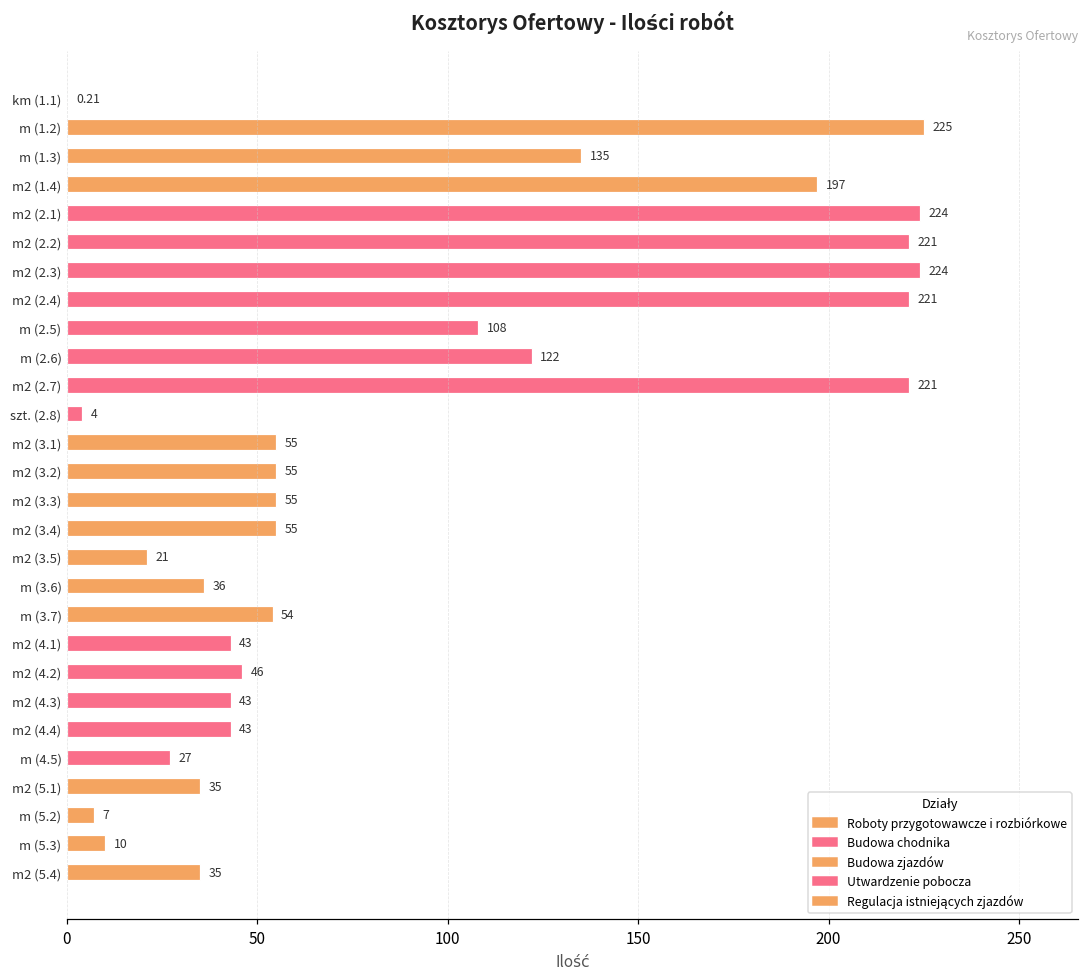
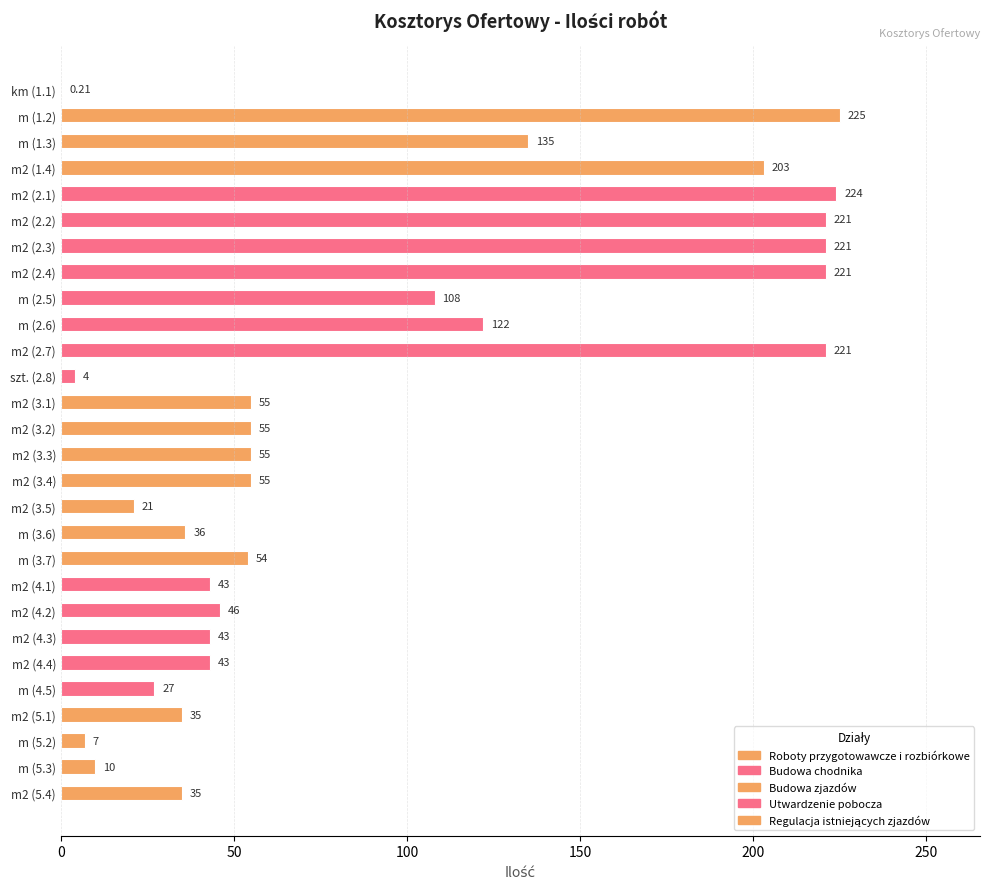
  {
    "km (1.1)": 0.21,
    "m (1.2)": 225,
    "m (1.3)": 135,
-   "m2 (1.4)": 197,
+   "m2 (1.4)": 203,
    "m2 (2.1)": 224,
    "m2 (2.2)": 221,
-   "m2 (2.3)": 224,
+   "m2 (2.3)": 221,
    "m2 (2.4)": 221,
    "m (2.5)": 108,
    "m (2.6)": 122,
    "m2 (2.7)": 221,
    "szt. (2.8)": 4,
    "m2 (3.1)": 55,
    "m2 (3.2)": 55,
    "m2 (3.3)": 55,
    "m2 (3.4)": 55,
    "m2 (3.5)": 21,
    "m (3.6)": 36,
    "m (3.7)": 54,
    "m2 (4.1)": 43,
    "m2 (4.2)": 46,
    "m2 (4.3)": 43,
    "m2 (4.4)": 43,
    "m (4.5)": 27,
    "m2 (5.1)": 35,
    "m (5.2)": 7,
    "m (5.3)": 10,
    "m2 (5.4)": 35
  }
